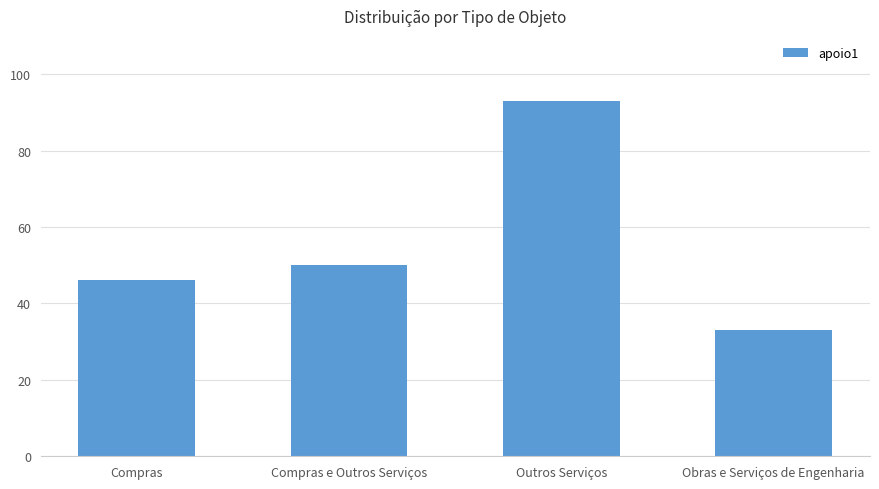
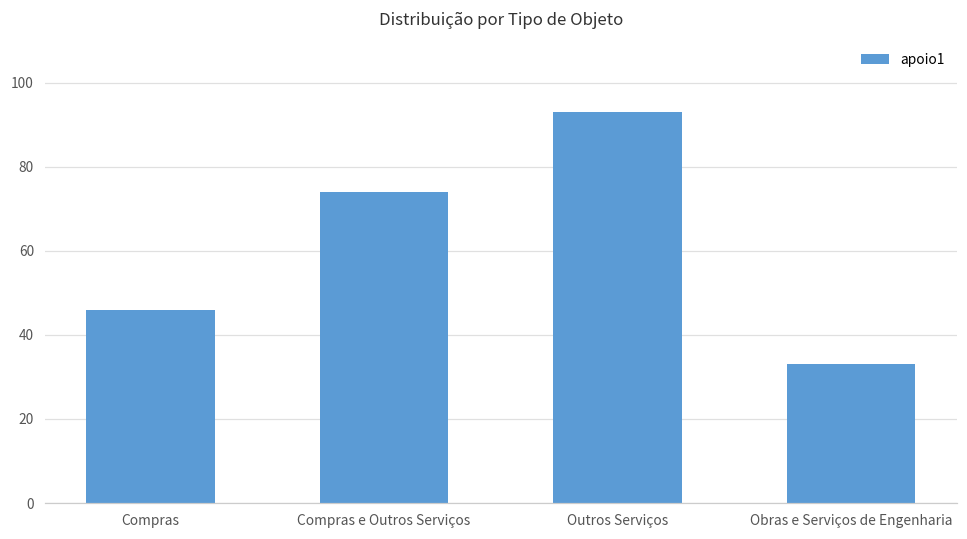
  {
    "Compras": 46,
-   "Compras e Outros Serviços": 50,
+   "Compras e Outros Serviços": 74,
    "Outros Serviços": 93,
    "Obras e Serviços de Engenharia": 33
  }
